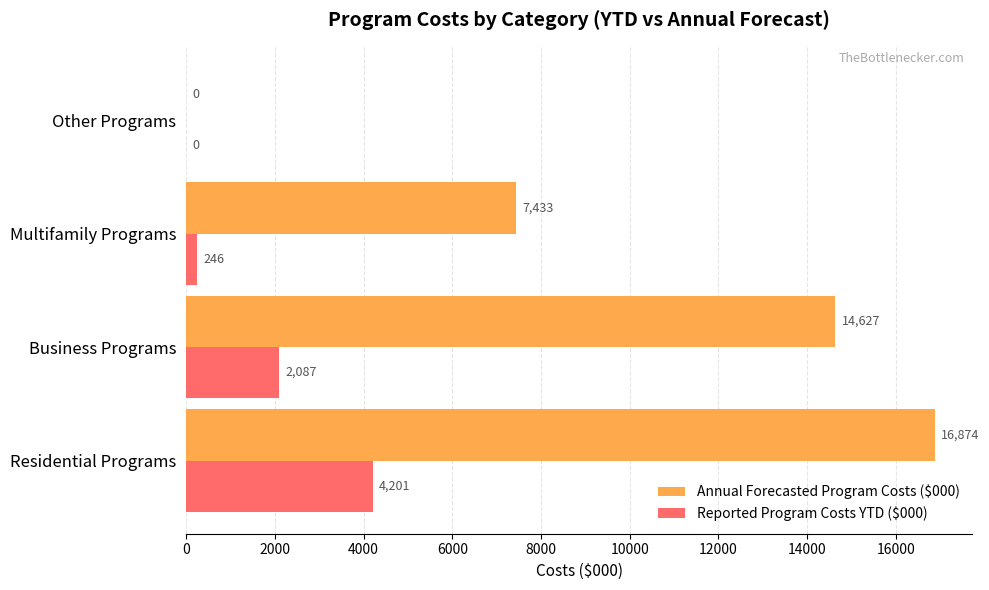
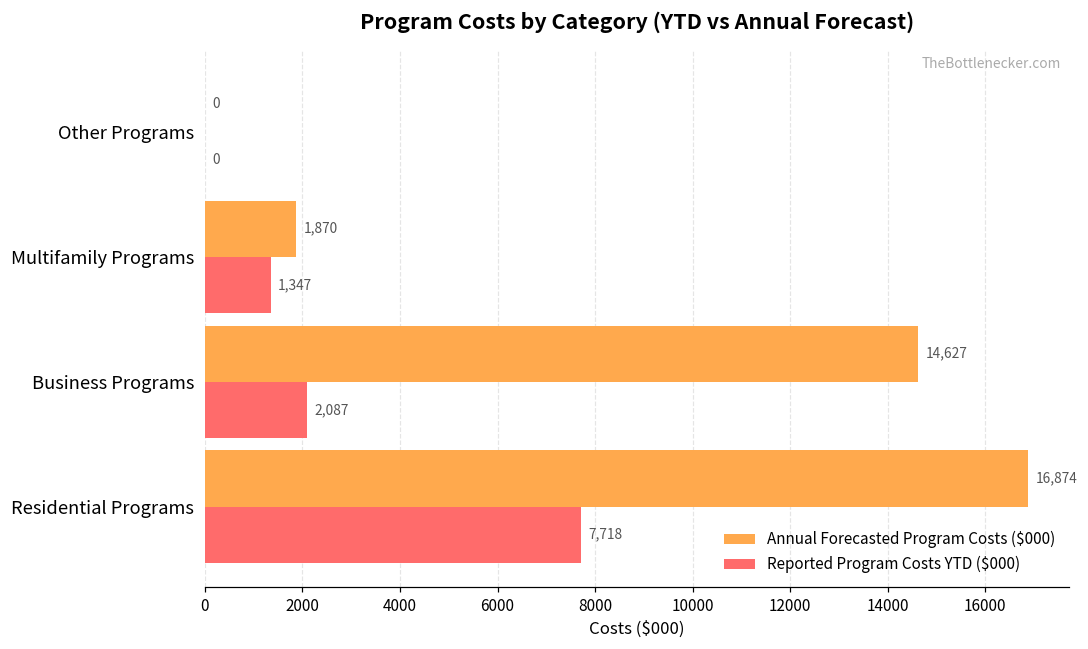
  {
    "Annual Forecasted Program Costs ($000)": {
      "Other Programs": "0",
-     "Multifamily Programs": "7,433",
+     "Multifamily Programs": "1,870",
      "Business Programs": "14,627",
      "Residential Programs": "16,874"
    },
    "Reported Program Costs YTD ($000)": {
      "Other Programs": "0",
-     "Multifamily Programs": "246",
+     "Multifamily Programs": "1,347",
      "Business Programs": "2,087",
-     "Residential Programs": "4,201"
+     "Residential Programs": "7,718"
    }
  }
